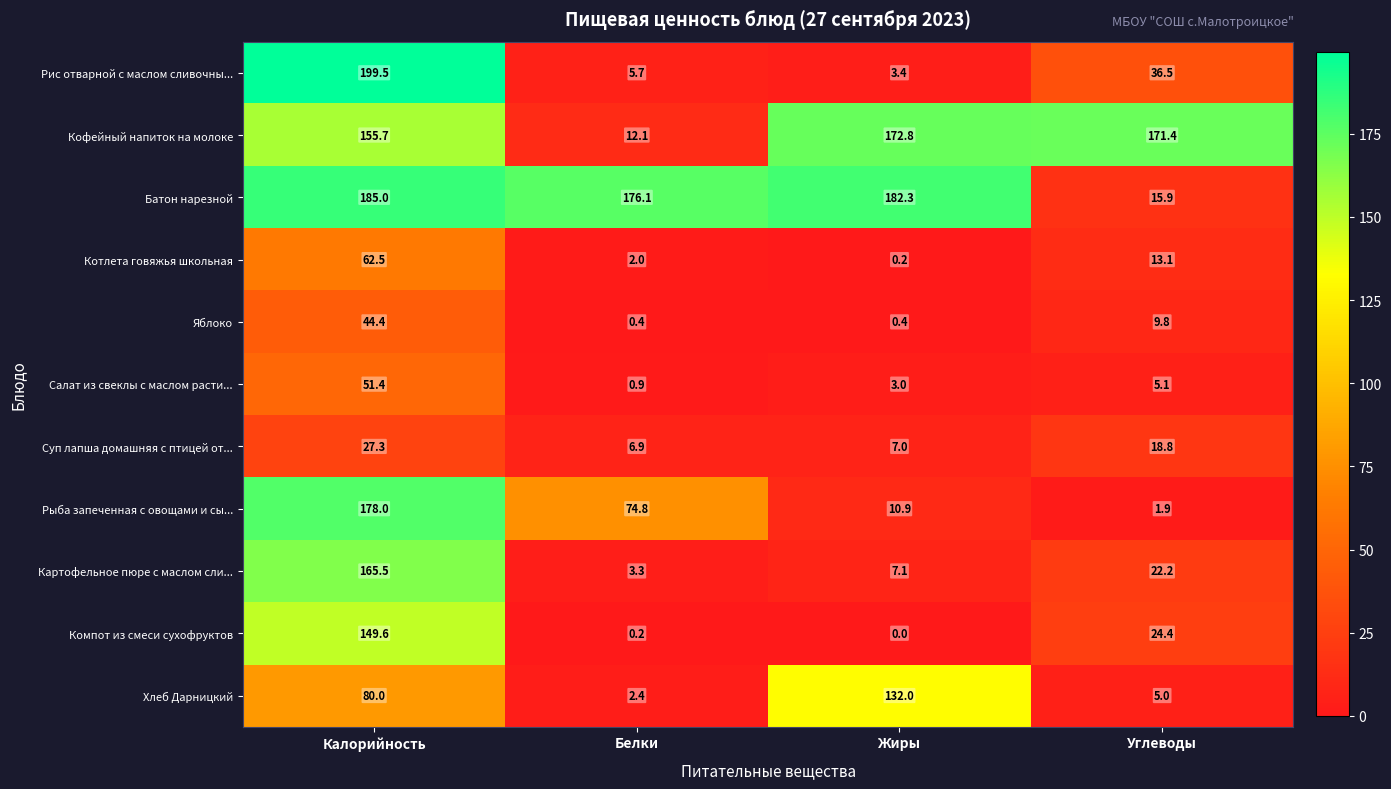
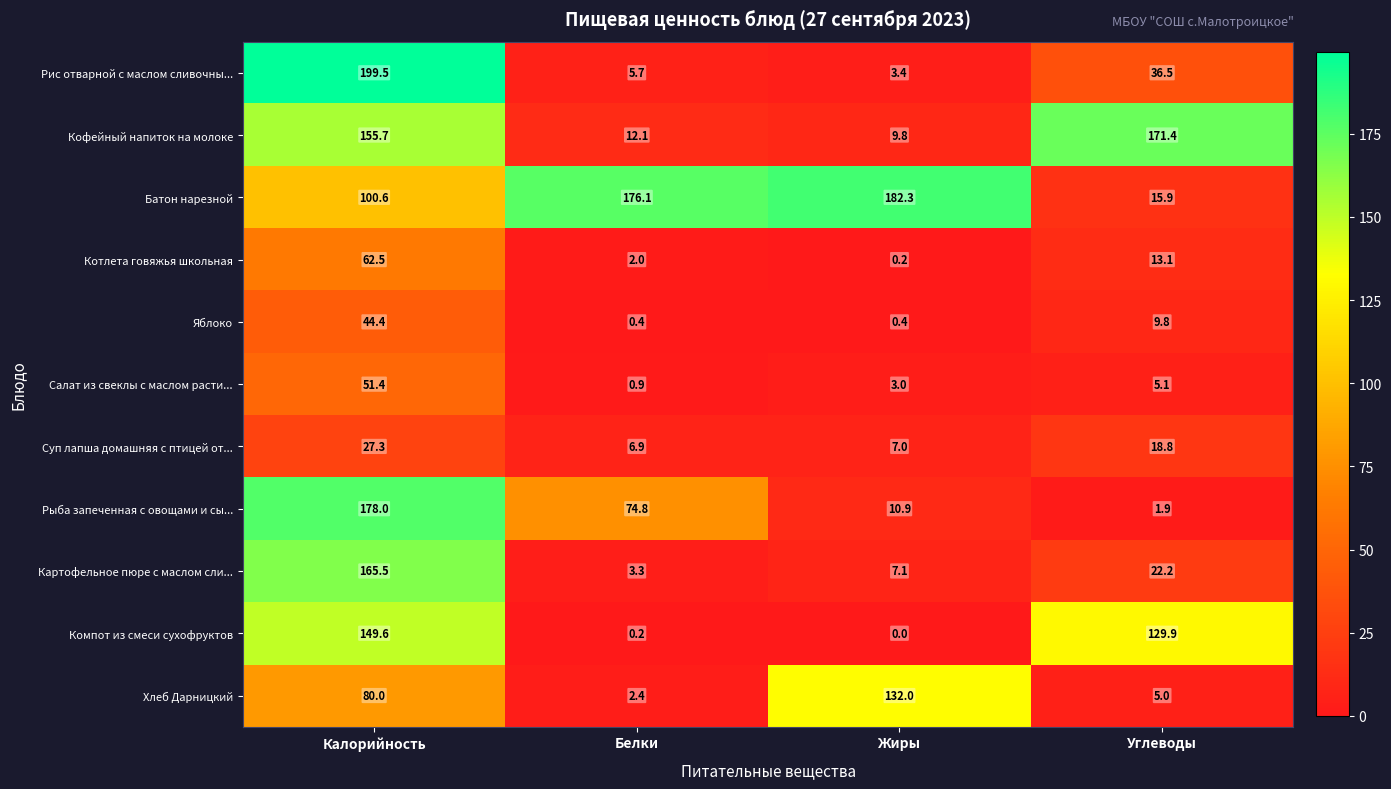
  {
    "Кофейный напиток на молоке": {
-     "Жиры": 172.8
+     "Жиры": 9.8
    },
    "Батон нарезной": {
-     "Калорийность": 185.0
+     "Калорийность": 100.6
    },
    "Компот из смеси сухофруктов": {
-     "Углеводы": 24.4
+     "Углеводы": 129.9
    }
  }
